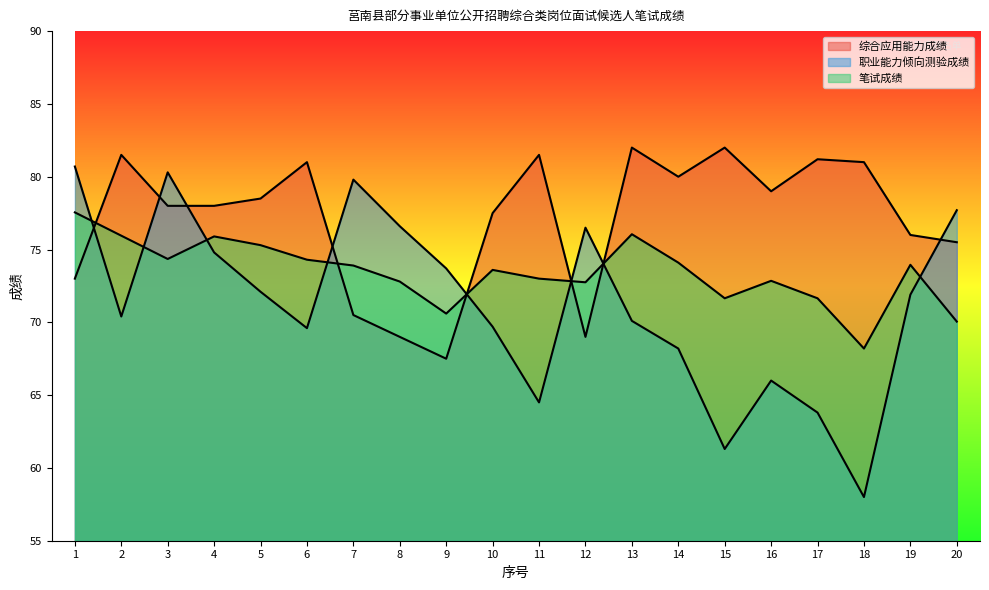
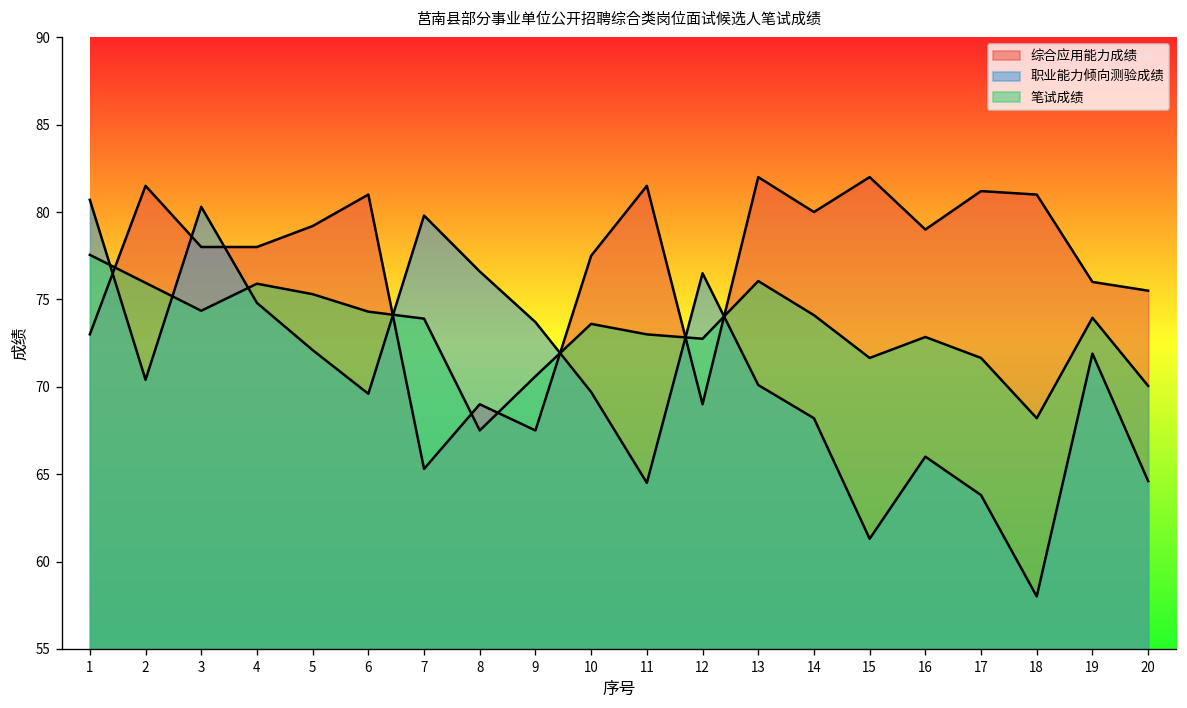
  {
    "综合应用能力成绩": {
      "1": 73.0,
      "2": 81.5,
      "3": 78.0,
      "4": 78.0,
-     "5": 78.5,
+     "5": 79.2,
      "6": 81.0,
-     "7": 70.5,
+     "7": 65.3,
      "8": 69.0,
      "9": 67.5,
      "10": 77.5,
      "11": 81.5,
      "12": 69.0,
      "13": 82.0,
      "14": 80.0,
      "15": 82.0,
      "16": 79.0,
      "17": 81.2,
      "18": 81.0,
      "19": 76.0,
      "20": 75.5
    },
    "职业能力倾向测验成绩": {
      "1": 80.7,
      "2": 70.4,
      "3": 80.3,
      "4": 74.8,
      "5": 72.1,
      "6": 69.6,
      "7": 79.8,
      "8": 76.6,
      "9": 73.7,
      "10": 69.7,
      "11": 64.5,
      "12": 76.5,
      "13": 70.1,
      "14": 68.2,
      "15": 61.3,
      "16": 66.0,
      "17": 63.8,
      "18": 58.0,
      "19": 71.9,
-     "20": 77.7
+     "20": 64.6
    },
    "笔试成绩": {
      "1": 77.6,
      "2": 76.0,
      "3": 74.4,
      "4": 75.9,
      "5": 75.3,
      "6": 74.3,
      "7": 73.9,
-     "8": 72.8,
+     "8": 67.5,
      "9": 70.6,
      "10": 73.6,
      "11": 73.0,
      "12": 72.8,
      "13": 76.1,
      "14": 74.1,
      "15": 71.7,
      "16": 72.9,
      "17": 71.7,
      "18": 68.2,
      "19": 74.0,
      "20": 70.1
    }
  }
